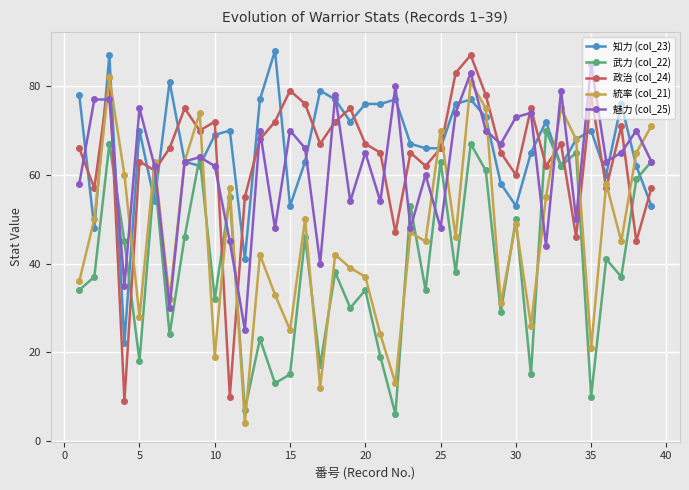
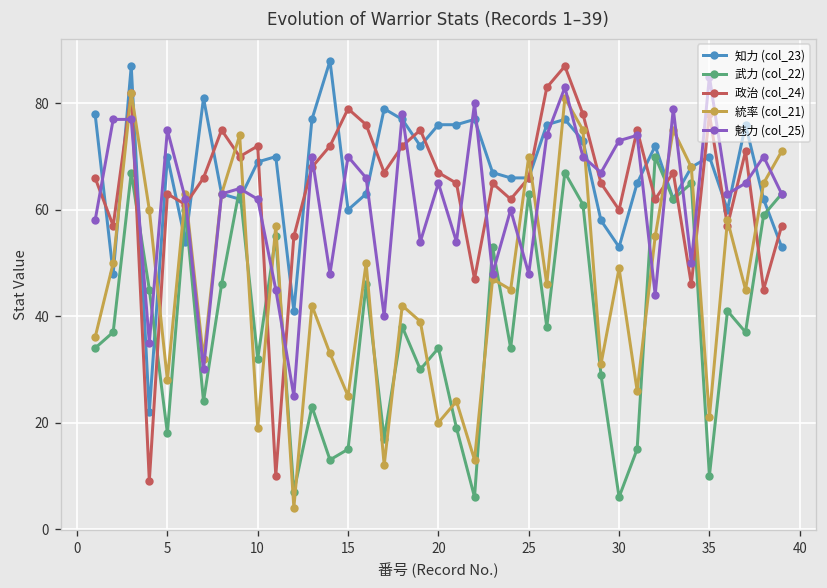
  {
    "知力 (col_23)": {
      "5": 70,
      "10": 69,
-     "15": 53,
+     "15": 60,
      "20": 76,
      "30": 53,
      "35": 70
    },
    "武力 (col_22)": {
      "5": 18,
      "10": 32,
      "15": 15,
      "20": 34,
      "25": 63,
-     "30": 50,
+     "30": 6,
      "35": 10
    },
    "政治 (col_24)": {
      "5": 63,
      "10": 72,
      "15": 79,
      "20": 67,
      "30": 60
    },
    "統率 (col_21)": {
      "5": 28,
      "10": 19,
      "15": 25,
-     "20": 37,
+     "20": 20,
      "25": 70,
      "30": 49,
      "35": 21
    },
    "魅力 (col_25)": {
      "5": 75,
      "10": 62,
      "15": 70,
      "20": 65,
      "25": 48,
      "30": 73
    }
  }
